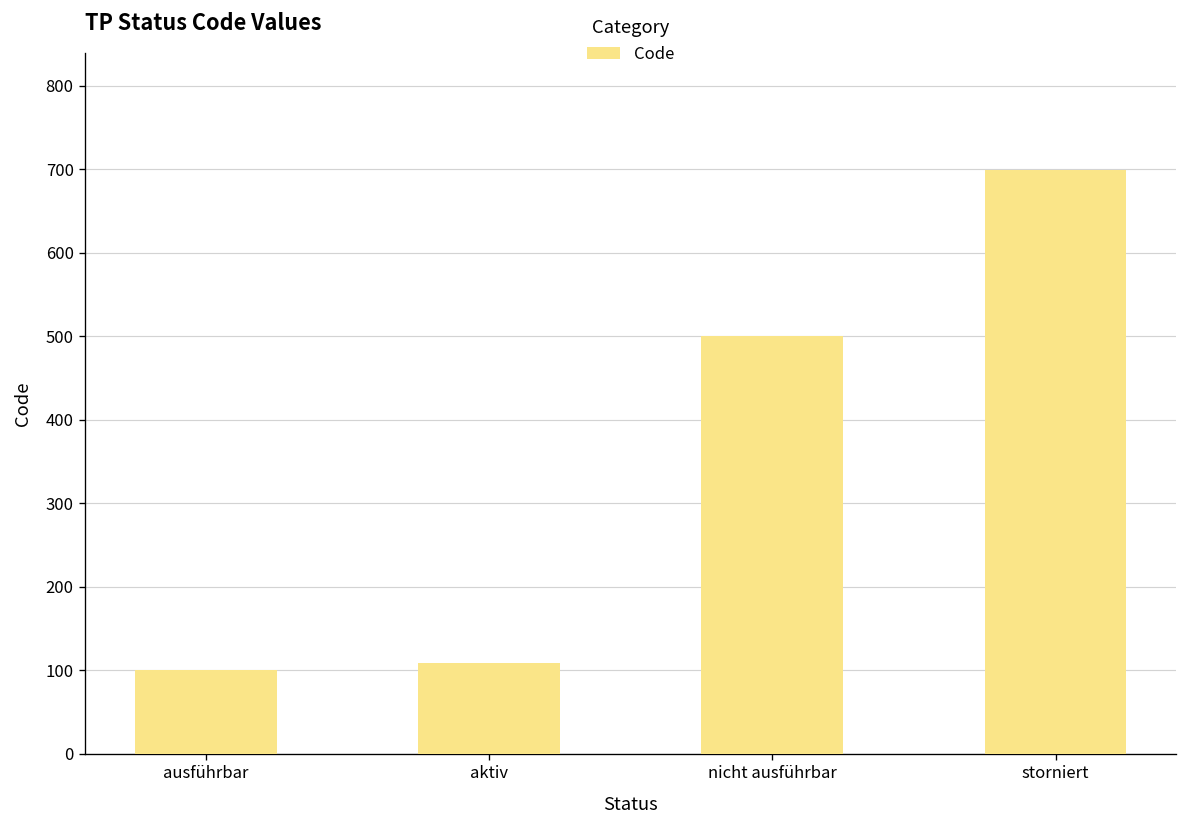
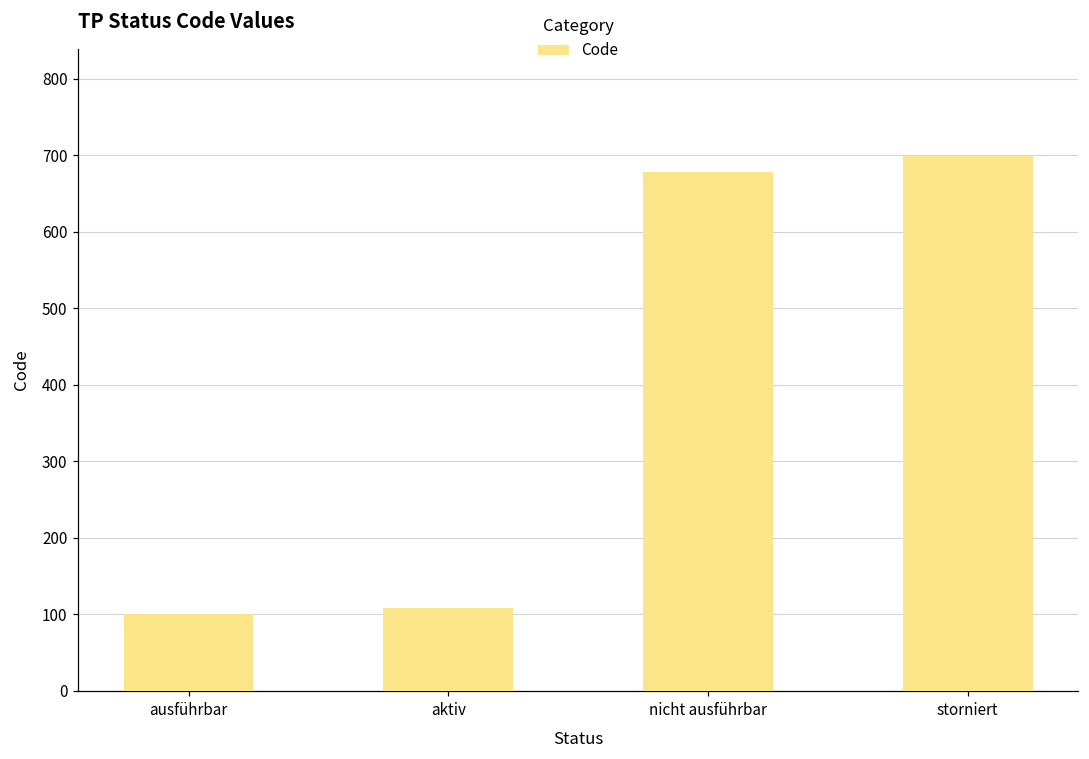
  {
    "ausführbar": 100,
    "aktiv": 110,
-   "nicht ausführbar": 500,
+   "nicht ausführbar": 680,
    "storniert": 700
  }
